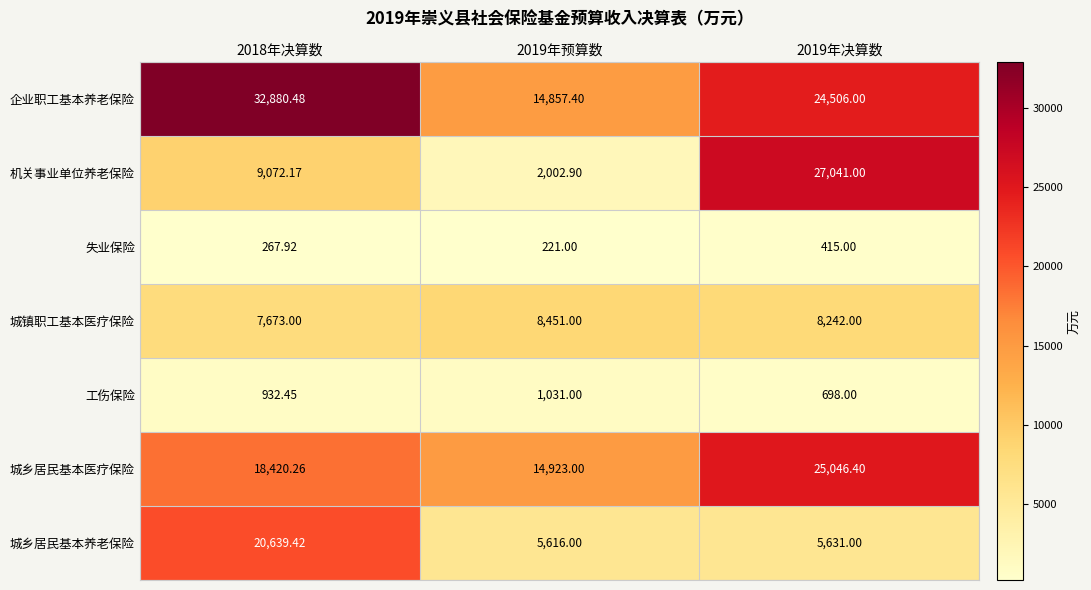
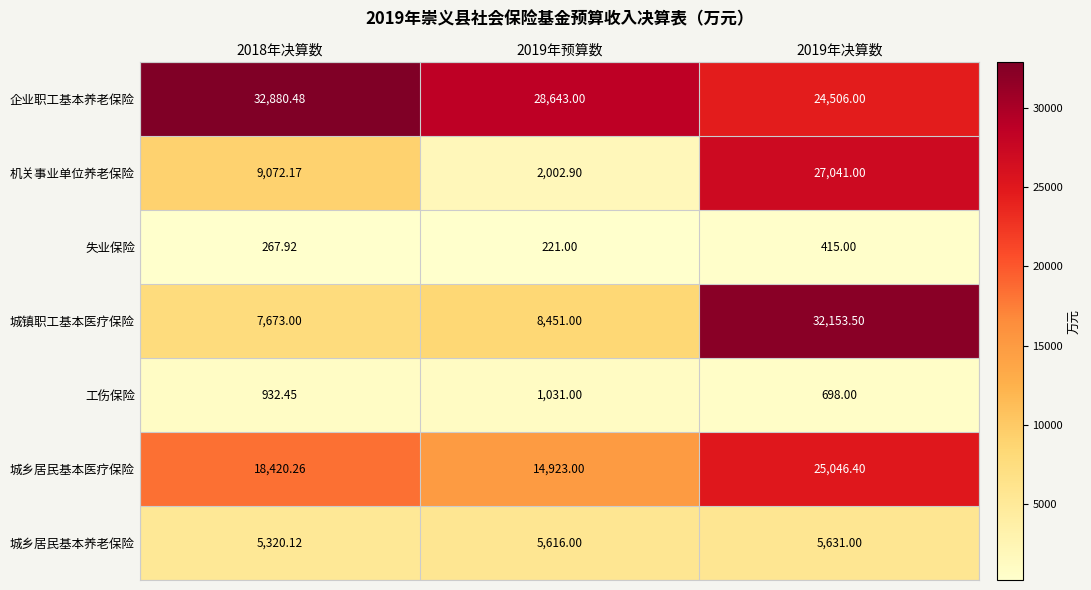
  {
    "企业职工基本养老保险": {
      "2018年决算数": "32,880.48",
-     "2019年预算数": "14,857.40",
+     "2019年预算数": "28,643.00",
      "2019年决算数": "24,506.00"
    },
    "机关事业单位养老保险": {
      "2018年决算数": "9,072.17",
      "2019年预算数": "2,002.90",
      "2019年决算数": "27,041.00"
    },
    "失业保险": {
      "2018年决算数": "267.92",
      "2019年预算数": "221.00",
      "2019年决算数": "415.00"
    },
    "城镇职工基本医疗保险": {
      "2018年决算数": "7,673.00",
      "2019年预算数": "8,451.00",
-     "2019年决算数": "8,242.00"
+     "2019年决算数": "32,153.50"
    },
    "工伤保险": {
      "2018年决算数": "932.45",
      "2019年预算数": "1,031.00",
      "2019年决算数": "698.00"
    },
    "城乡居民基本医疗保险": {
      "2018年决算数": "18,420.26",
      "2019年预算数": "14,923.00",
      "2019年决算数": "25,046.40"
    },
    "城乡居民基本养老保险": {
-     "2018年决算数": "20,639.42",
+     "2018年决算数": "5,320.12",
      "2019年预算数": "5,616.00",
      "2019年决算数": "5,631.00"
    }
  }
